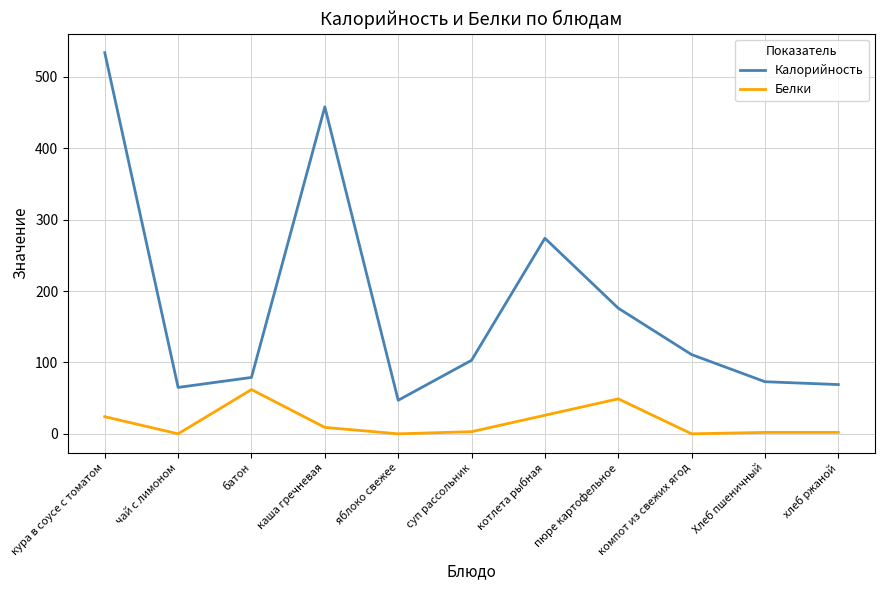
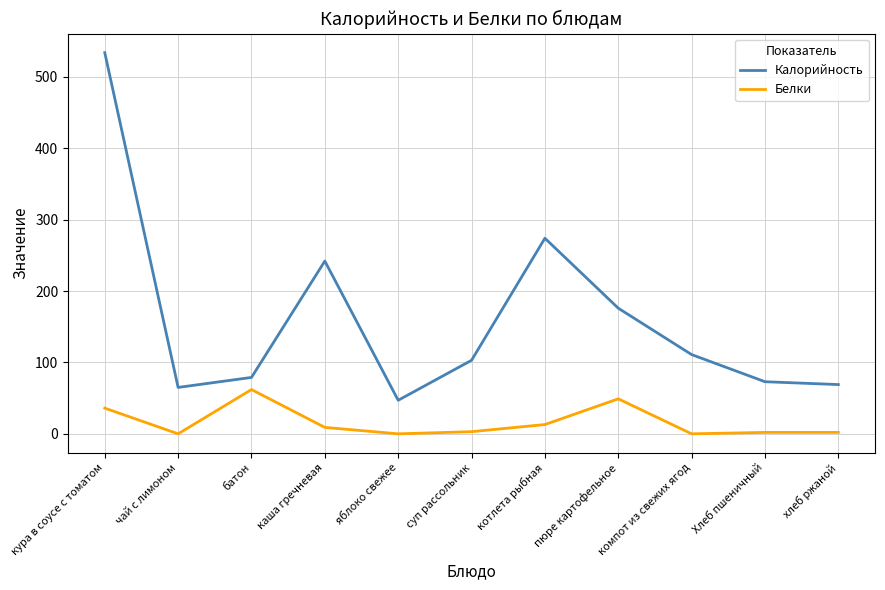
  {
    "Калорийность": {
      "кура в соусе с томатом": 530,
      "чай с лимоном": 70,
      "батон": 80,
-     "каша гречневая": 460,
+     "каша гречневая": 240,
      "яблоко свежее": 50,
      "суп рассольник": 100,
      "котлета рыбная": 270,
      "пюре картофельное": 180,
      "компот из свежих ягод": 110,
      "Хлеб пшеничный": 70,
      "хлеб ржаной": 70
    },
    "Белки": {
-     "кура в соусе с томатом": 20,
+     "кура в соусе с томатом": 40,
      "чай с лимоном": 0,
      "батон": 60,
      "каша гречневая": 10,
      "яблоко свежее": 0,
      "суп рассольник": 0,
-     "котлета рыбная": 30,
+     "котлета рыбная": 10,
      "пюре картофельное": 50,
      "компот из свежих ягод": 0,
      "Хлеб пшеничный": 0,
      "хлеб ржаной": 0
    }
  }
